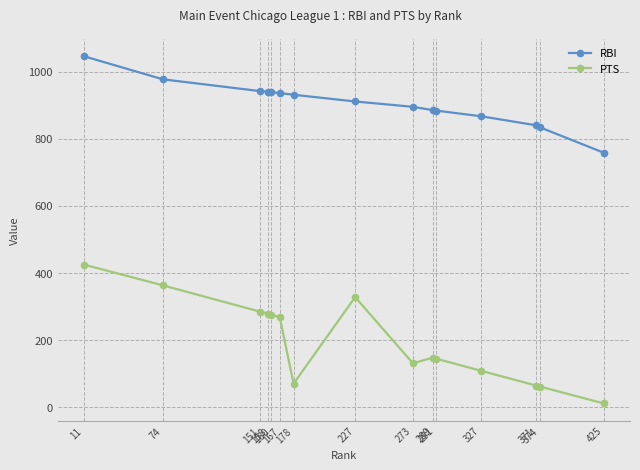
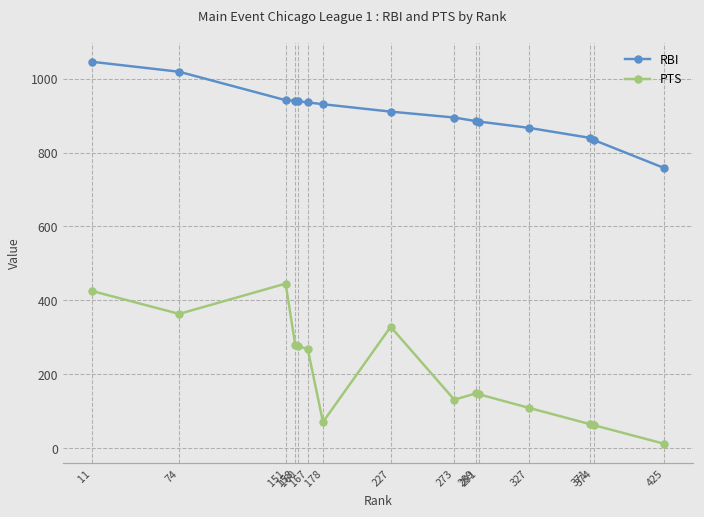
  {
    "RBI": {
      "11": 1050,
-     "74": 980,
+     "74": 1020,
      "151": 940,
      "158": 940,
      "160": 940,
      "167": 940,
      "178": 930,
      "227": 910,
      "273": 900,
      "289": 890,
      "291": 880,
      "327": 870,
      "371": 840,
      "374": 830,
      "425": 760
    },
    "PTS": {
      "11": 430,
      "74": 360,
-     "151": 290,
+     "151": 450,
      "158": 280,
      "160": 280,
      "167": 270,
      "178": 70,
      "227": 330,
      "273": 130,
      "289": 150,
      "291": 150,
      "327": 110,
      "371": 60,
      "374": 60,
      "425": 10
    }
  }
